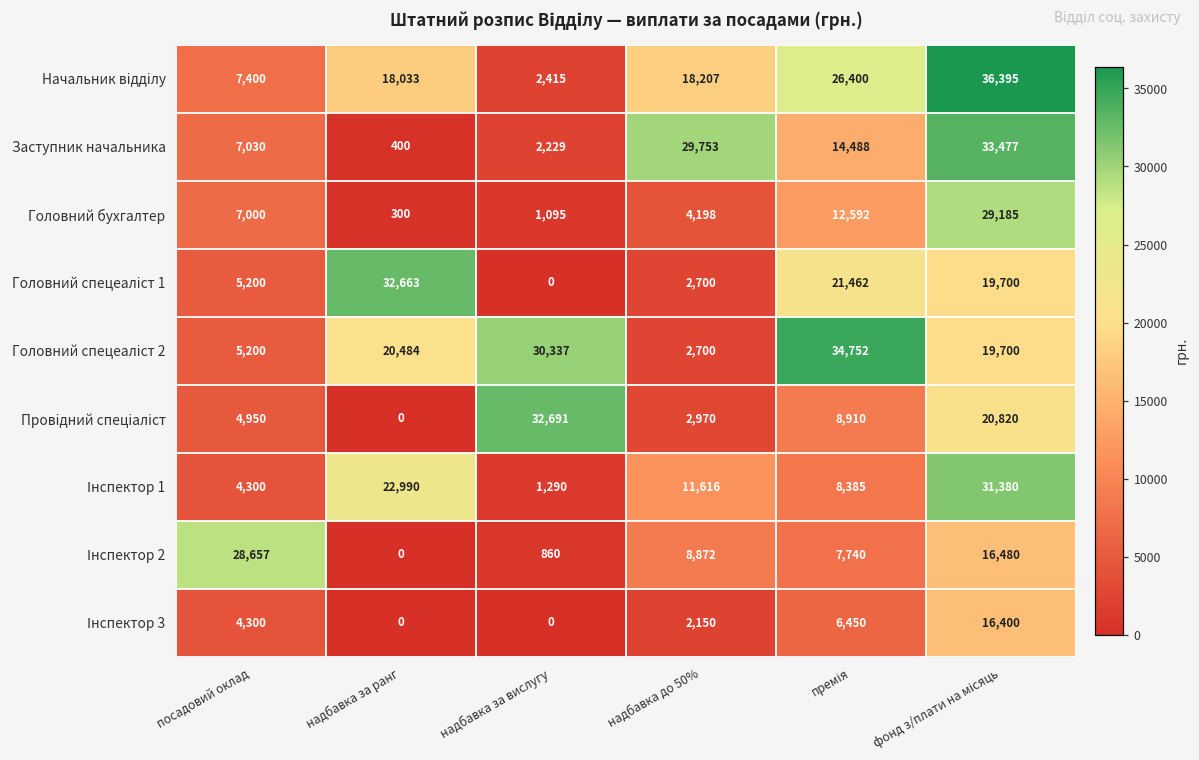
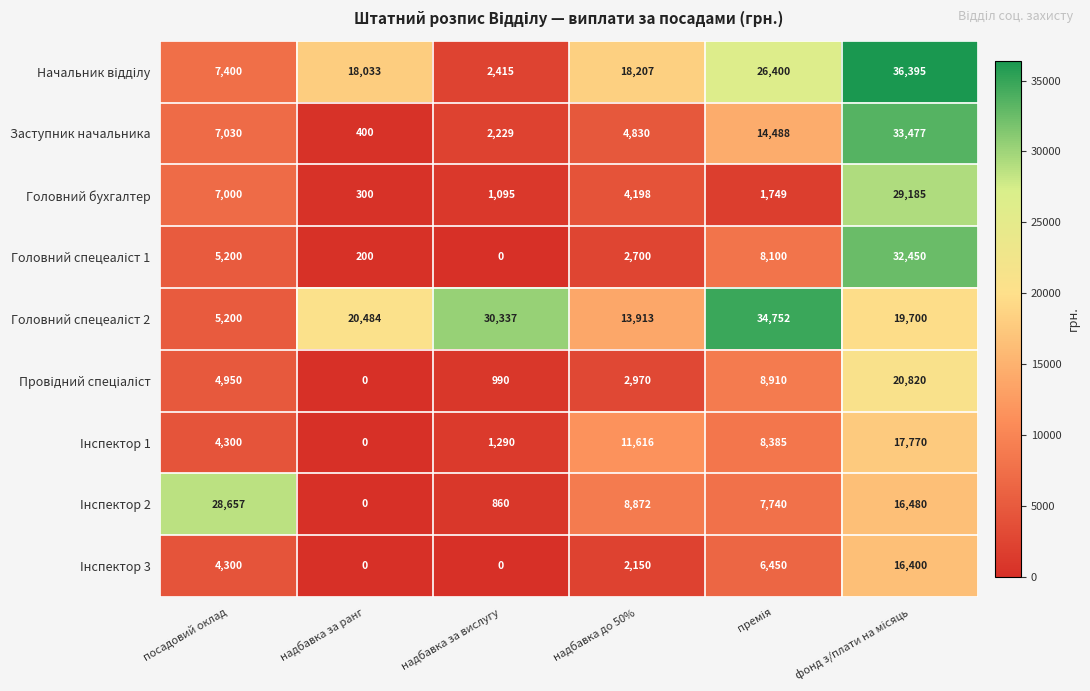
  {
    "Начальник відділу": {
      "посадовий оклад": "7,400",
      "надбавка за ранг": "18,033",
      "надбавка за вислугу": "2,415",
      "надбавка до 50%": "18,207",
      "премія": "26,400",
      "фонд з/плати на місяць": "36,395"
    },
    "Заступник начальника": {
      "посадовий оклад": "7,030",
      "надбавка за ранг": "400",
      "надбавка за вислугу": "2,229",
-     "надбавка до 50%": "29,753",
+     "надбавка до 50%": "4,830",
      "премія": "14,488",
      "фонд з/плати на місяць": "33,477"
    },
    "Головний бухгалтер": {
      "посадовий оклад": "7,000",
      "надбавка за ранг": "300",
      "надбавка за вислугу": "1,095",
      "надбавка до 50%": "4,198",
-     "премія": "12,592",
+     "премія": "1,749",
      "фонд з/плати на місяць": "29,185"
    },
    "Головний спецеаліст 1": {
      "посадовий оклад": "5,200",
-     "надбавка за ранг": "32,663",
+     "надбавка за ранг": "200",
      "надбавка за вислугу": "0",
      "надбавка до 50%": "2,700",
-     "премія": "21,462",
-     "фонд з/плати на місяць": "19,700"
+     "премія": "8,100",
+     "фонд з/плати на місяць": "32,450"
    },
    "Головний спецеаліст 2": {
      "посадовий оклад": "5,200",
      "надбавка за ранг": "20,484",
      "надбавка за вислугу": "30,337",
-     "надбавка до 50%": "2,700",
+     "надбавка до 50%": "13,913",
      "премія": "34,752",
      "фонд з/плати на місяць": "19,700"
    },
    "Провідний спеціаліст": {
      "посадовий оклад": "4,950",
      "надбавка за ранг": "0",
-     "надбавка за вислугу": "32,691",
+     "надбавка за вислугу": "990",
      "надбавка до 50%": "2,970",
      "премія": "8,910",
      "фонд з/плати на місяць": "20,820"
    },
    "Інспектор 1": {
      "посадовий оклад": "4,300",
-     "надбавка за ранг": "22,990",
+     "надбавка за ранг": "0",
      "надбавка за вислугу": "1,290",
      "надбавка до 50%": "11,616",
      "премія": "8,385",
-     "фонд з/плати на місяць": "31,380"
+     "фонд з/плати на місяць": "17,770"
    },
    "Інспектор 2": {
      "посадовий оклад": "28,657",
      "надбавка за ранг": "0",
      "надбавка за вислугу": "860",
      "надбавка до 50%": "8,872",
      "премія": "7,740",
      "фонд з/плати на місяць": "16,480"
    },
    "Інспектор 3": {
      "посадовий оклад": "4,300",
      "надбавка за ранг": "0",
      "надбавка за вислугу": "0",
      "надбавка до 50%": "2,150",
      "премія": "6,450",
      "фонд з/плати на місяць": "16,400"
    }
  }
